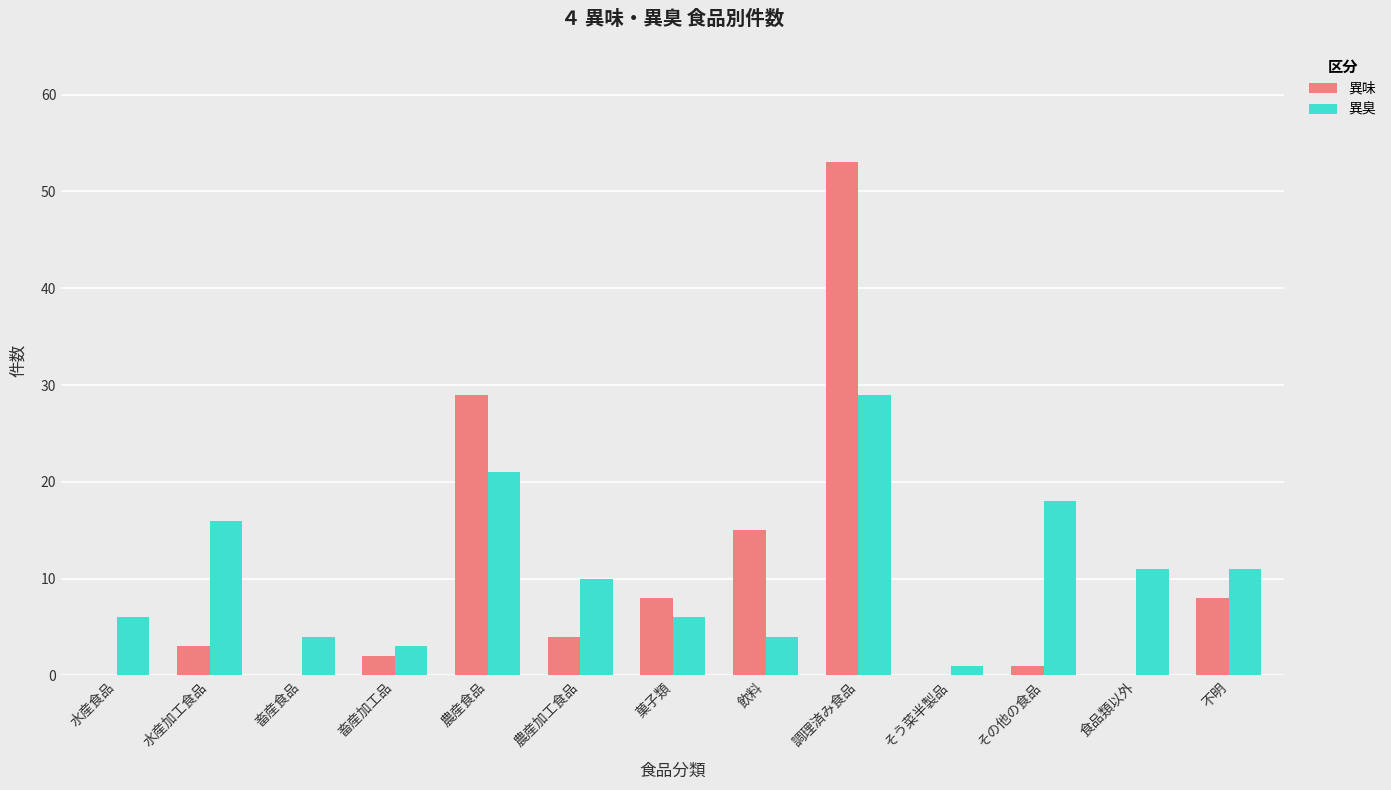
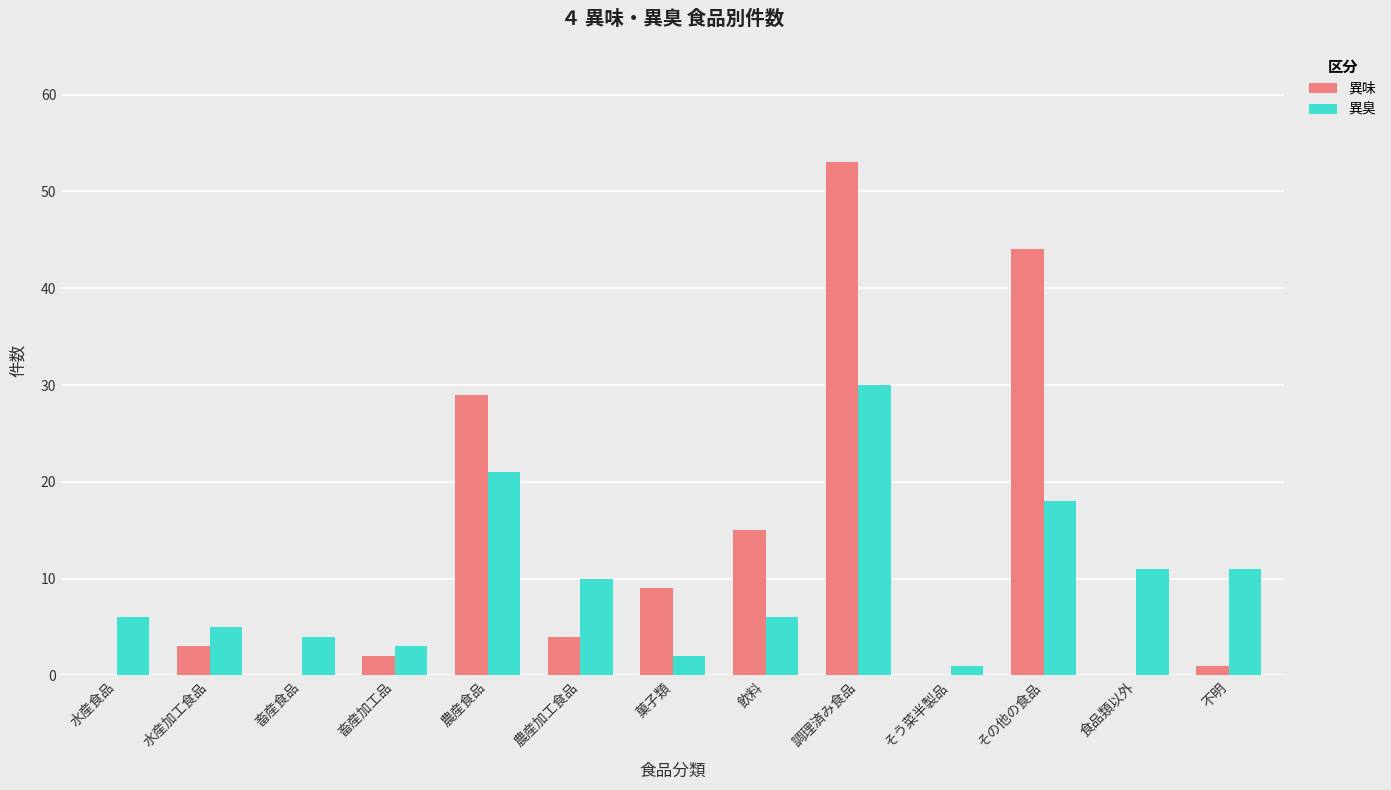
  {
    "異味": {
      "水産食品": 0,
      "水産加工食品": 3,
      "畜産食品": 0,
      "畜産加工品": 2,
      "農産食品": 29,
      "農産加工食品": 4,
-     "菓子類": 8,
+     "菓子類": 9,
      "飲料": 15,
      "調理済み食品": 53,
      "そう菜半製品": 0,
-     "その他の食品": 1,
+     "その他の食品": 44,
      "食品類以外": 0,
-     "不明": 8
+     "不明": 1
    },
    "異臭": {
      "水産食品": 6,
-     "水産加工食品": 16,
+     "水産加工食品": 5,
      "畜産食品": 4,
      "畜産加工品": 3,
      "農産食品": 21,
      "農産加工食品": 10,
-     "菓子類": 6,
-     "飲料": 4,
-     "調理済み食品": 29,
+     "菓子類": 2,
+     "飲料": 6,
+     "調理済み食品": 30,
      "そう菜半製品": 1,
      "その他の食品": 18,
      "食品類以外": 11,
      "不明": 11
    }
  }
